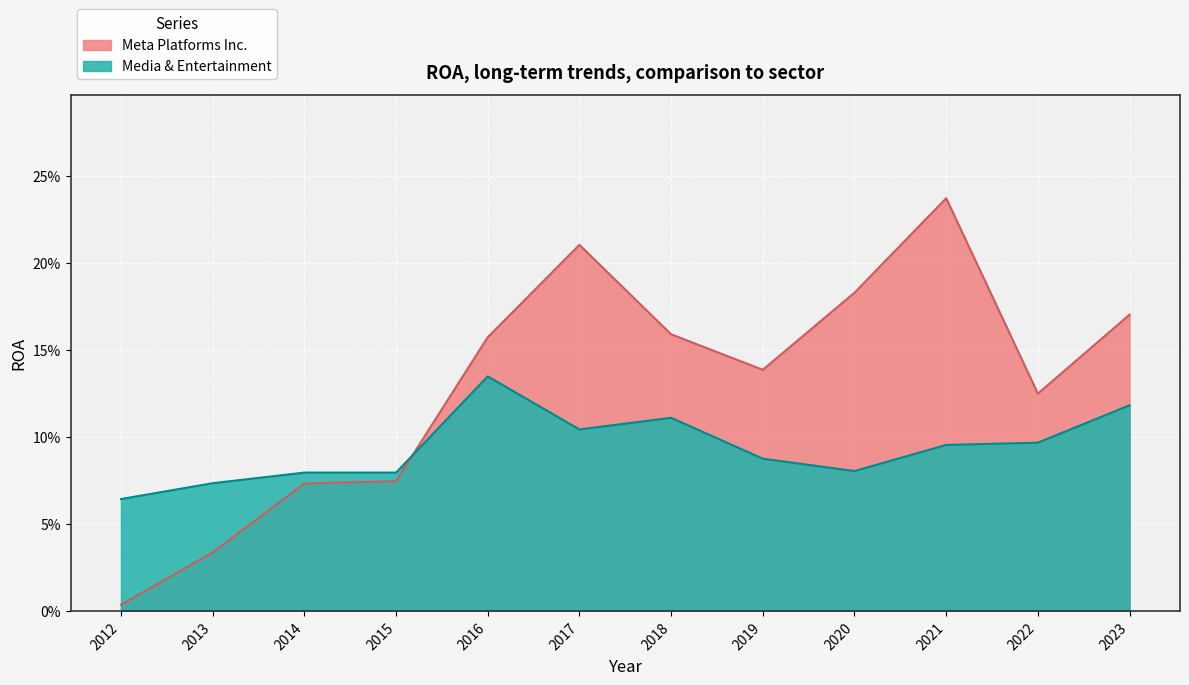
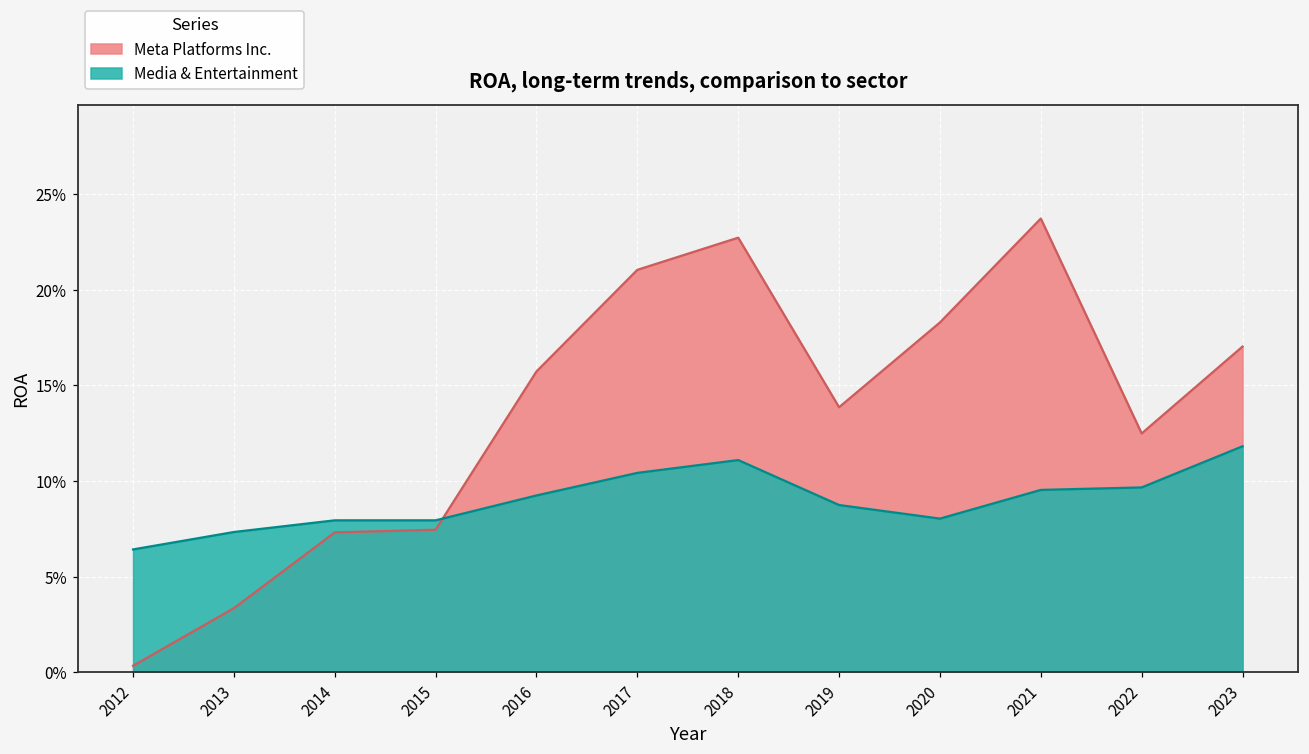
  {
    "Meta Platforms Inc.": {
      "2012": "0.4%",
      "2013": "3.4%",
      "2014": "7.3%",
      "2015": "7.5%",
      "2016": "15.7%",
      "2017": "21.0%",
-     "2018": "15.9%",
+     "2018": "22.7%",
      "2019": "13.9%",
      "2020": "18.3%",
      "2021": "23.7%",
      "2022": "12.5%",
      "2023": "17.0%"
    },
    "Media & Entertainment": {
      "2012": "6.4%",
      "2013": "7.3%",
      "2014": "8.0%",
      "2015": "8.0%",
-     "2016": "13.5%",
+     "2016": "9.3%",
      "2017": "10.4%",
      "2018": "11.1%",
      "2019": "8.8%",
      "2020": "8.0%",
      "2021": "9.5%",
      "2022": "9.7%",
      "2023": "11.8%"
    }
  }
